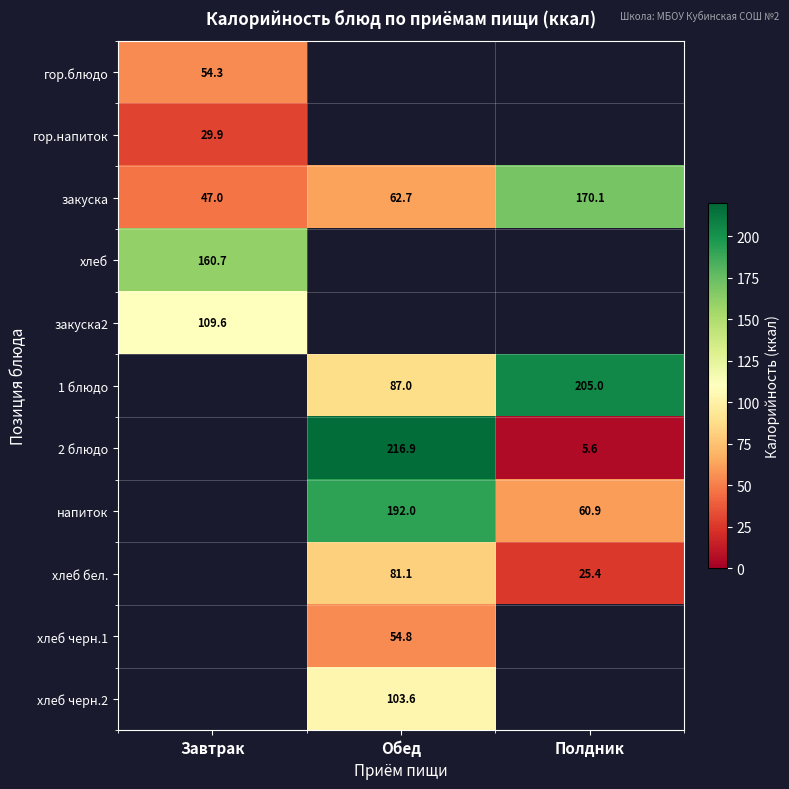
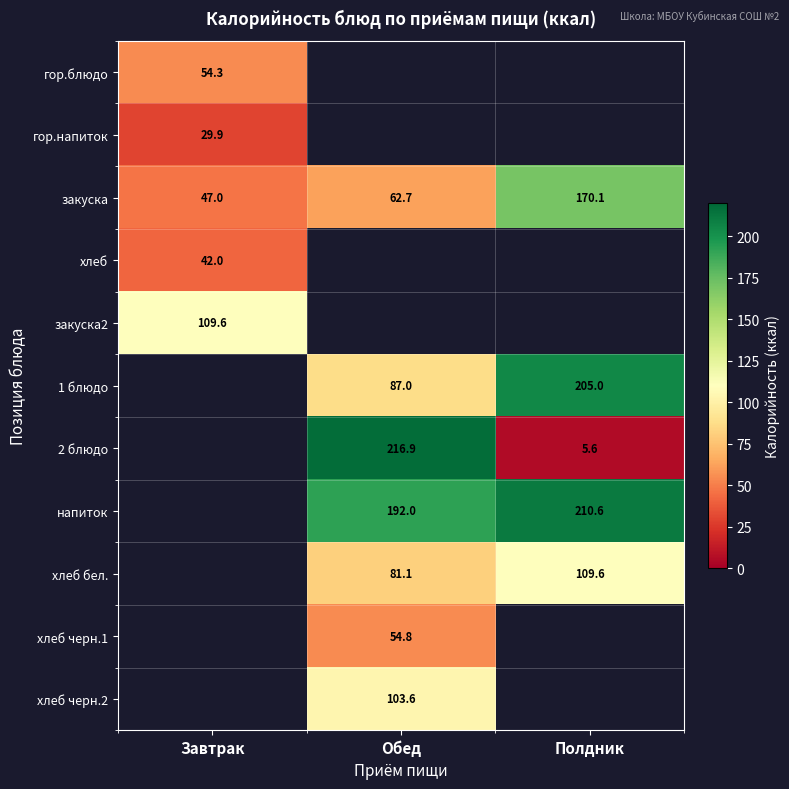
  {
    "гор.блюдо": {
      "Завтрак": 54.3
    },
    "гор.напиток": {
      "Завтрак": 29.9
    },
    "закуска": {
      "Завтрак": 47.0,
      "Обед": 62.7,
      "Полдник": 170.1
    },
    "хлеб": {
-     "Завтрак": 160.7
+     "Завтрак": 42.0
    },
    "закуска2": {
      "Завтрак": 109.6
    },
    "1 блюдо": {
      "Обед": 87.0,
      "Полдник": 205.0
    },
    "2 блюдо": {
      "Обед": 216.9,
      "Полдник": 5.6
    },
    "напиток": {
      "Обед": 192.0,
-     "Полдник": 60.9
+     "Полдник": 210.6
    },
    "хлеб бел.": {
      "Обед": 81.1,
-     "Полдник": 25.4
+     "Полдник": 109.6
    },
    "хлеб черн.1": {
      "Обед": 54.8
    },
    "хлеб черн.2": {
      "Обед": 103.6
    }
  }
